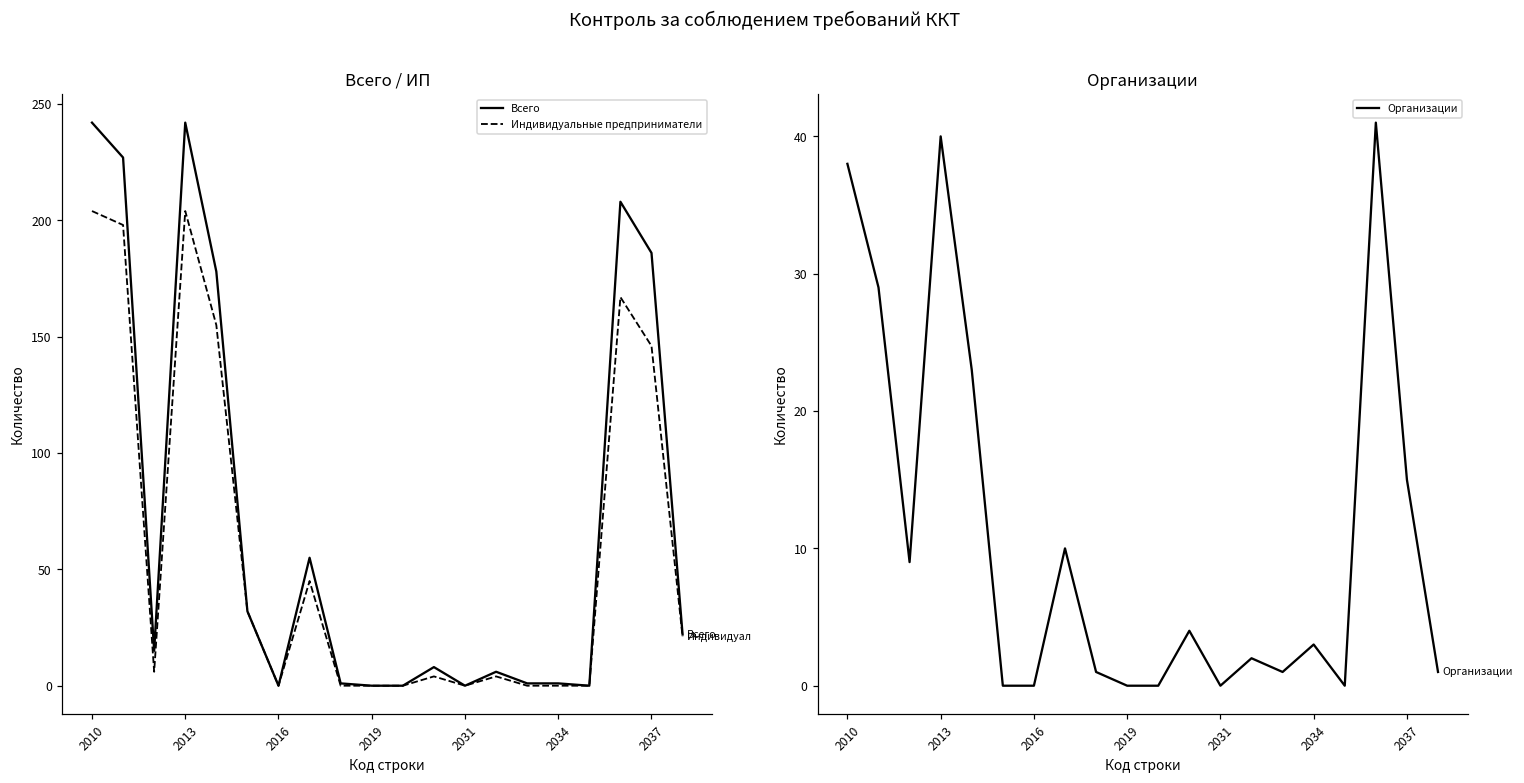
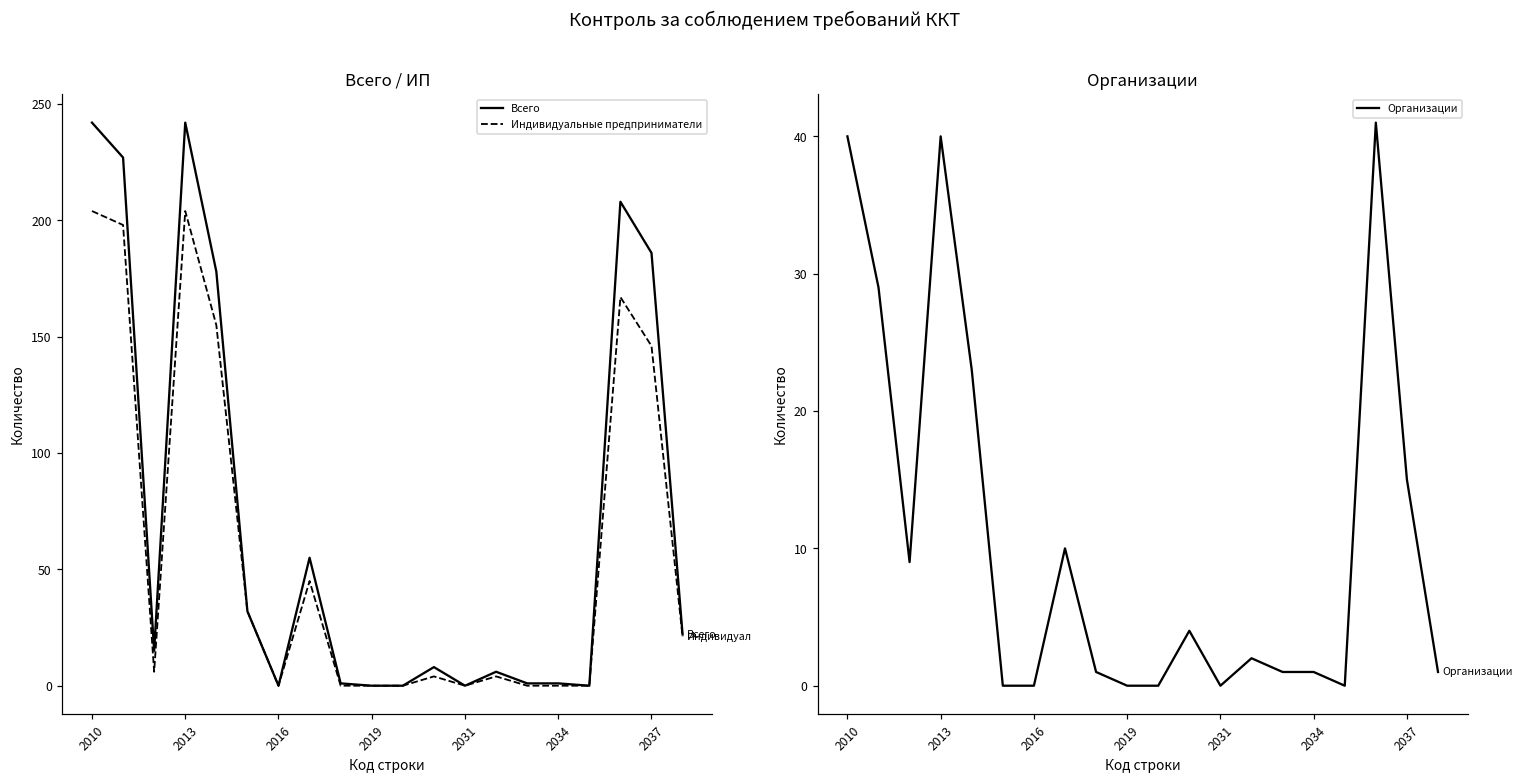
  {
    "Организации": {
-     "2010": 38,
+     "2010": 40,
      "2013": 40,
      "2016": 0,
      "2019": 0,
      "2031": 0,
-     "2034": 3,
+     "2034": 1,
      "2037": 15
    }
  }
